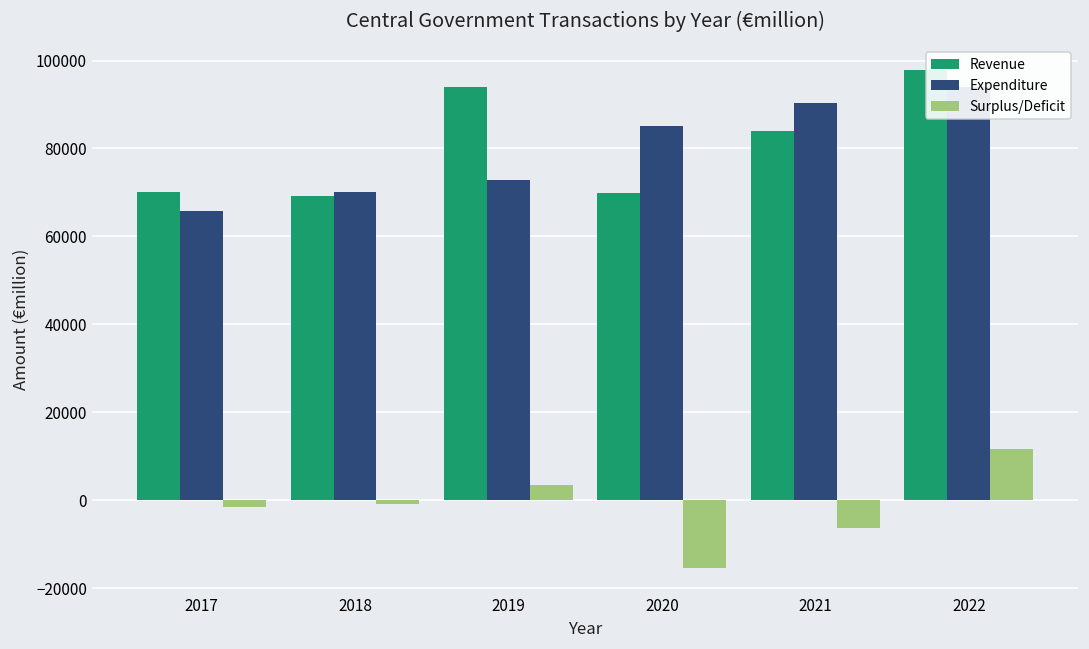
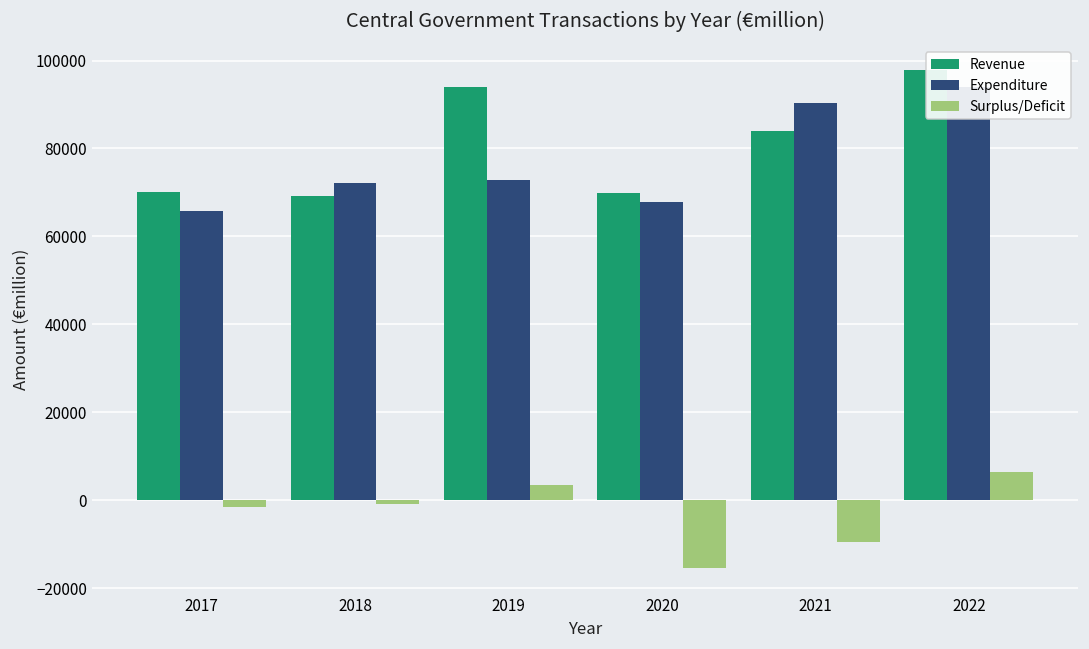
  {
    "Revenue": {
      "2017": 70000,
      "2018": 69000,
      "2019": 94000,
      "2020": 70000,
      "2021": 84000,
      "2022": 98000
    },
    "Expenditure": {
      "2017": 66000,
-     "2018": 70000,
+     "2018": 72000,
      "2019": 73000,
-     "2020": 85000,
+     "2020": 68000,
      "2021": 90000
    },
    "Surplus/Deficit": {
      "2017": -2000,
      "2018": -1000,
      "2019": 3000,
      "2020": -15000,
-     "2021": -6000,
-     "2022": 12000
+     "2021": -9000,
+     "2022": 6000
    }
  }
